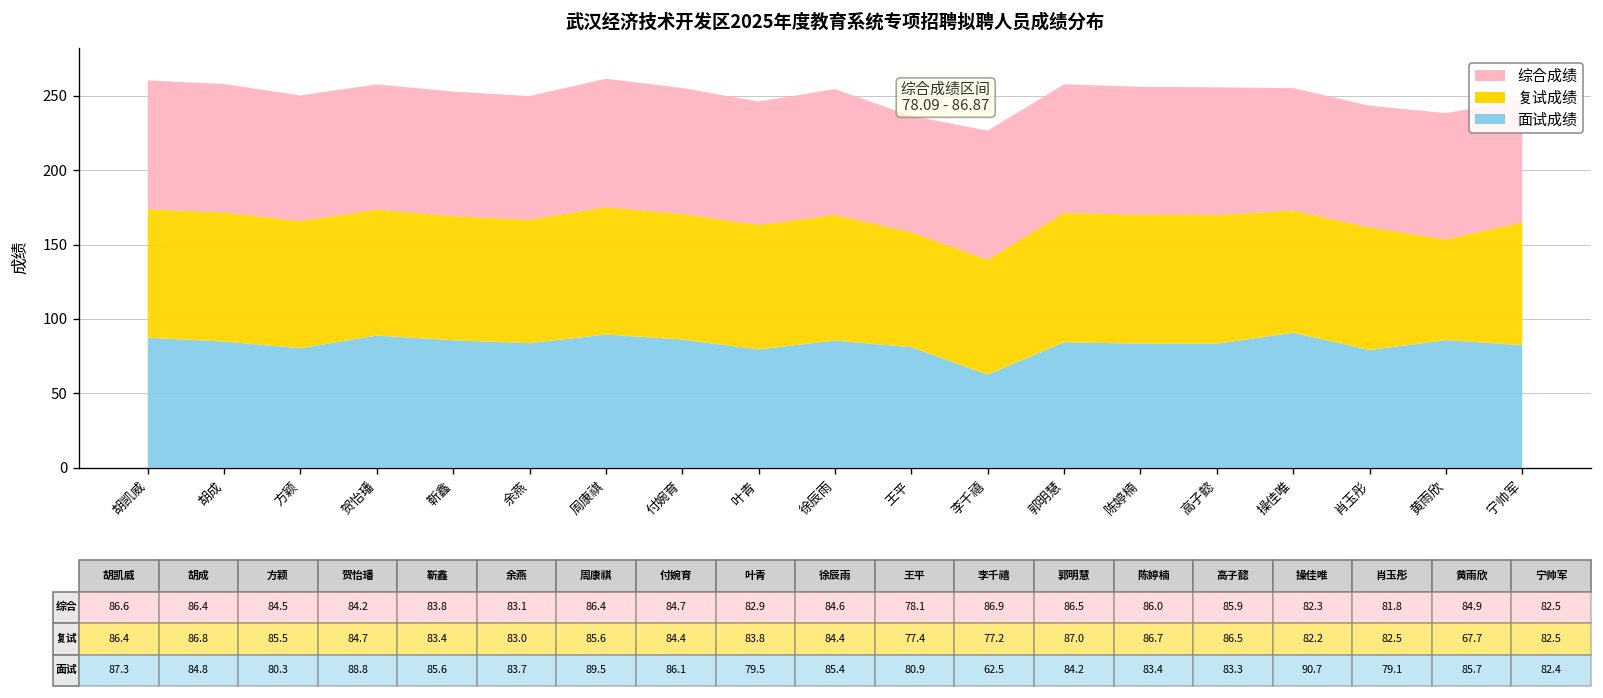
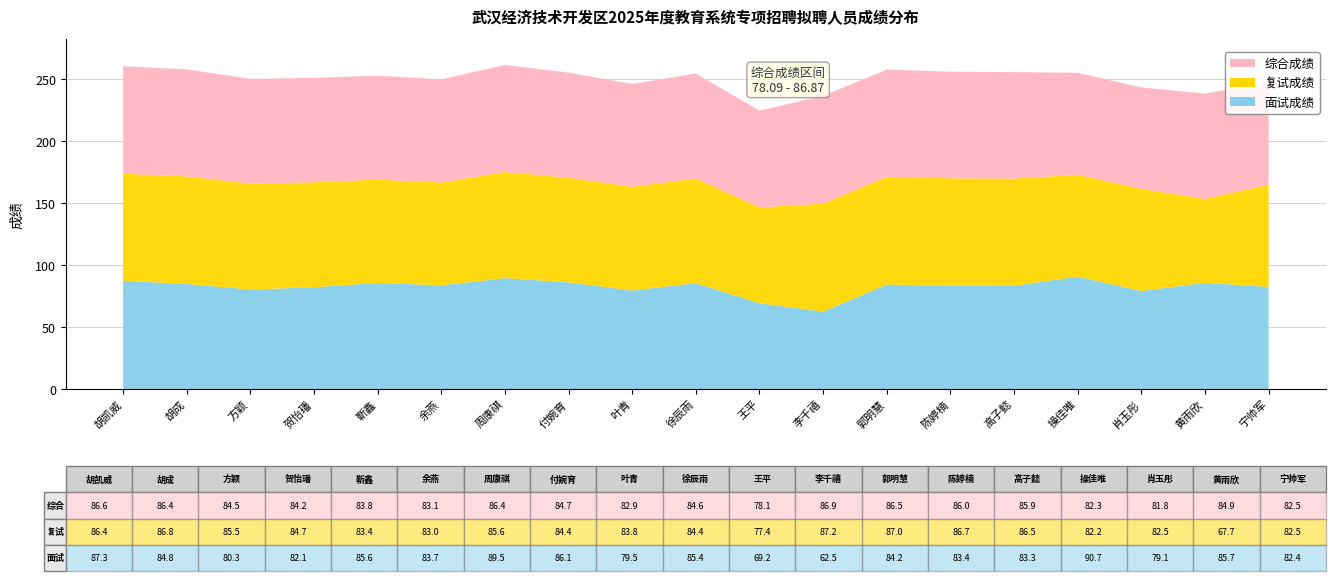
  {
    "面试成绩": {
-     "贺怡璠": 88.8,
-     "王平": 80.9
+     "贺怡璠": 82.1,
+     "王平": 69.2
    },
    "复试成绩": {
-     "李千禧": 77.2
+     "李千禧": 87.2
    },
    "综合成绩": {
      "胡凯威": 87,
      "胡成": 86,
      "方颖": 84,
      "贺怡璠": 84,
      "靳鑫": 84,
      "余燕": 83,
      "周康祺": 86,
      "付婉育": 85,
      "叶青": 83,
      "徐辰雨": 85,
      "郭明慧": 86,
      "陈婷楠": 86,
      "高子懿": 86,
      "操佳唯": 82,
      "肖玉彤": 82,
      "黄雨欣": 85
    }
  }
